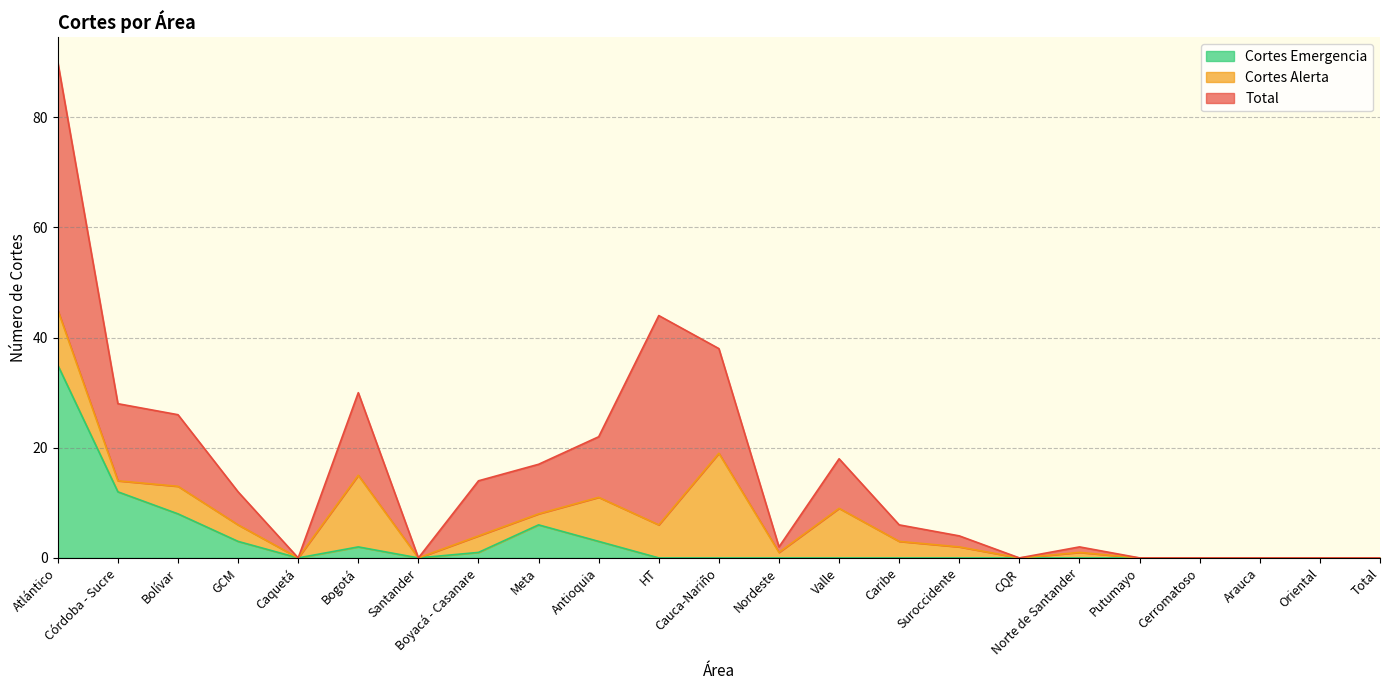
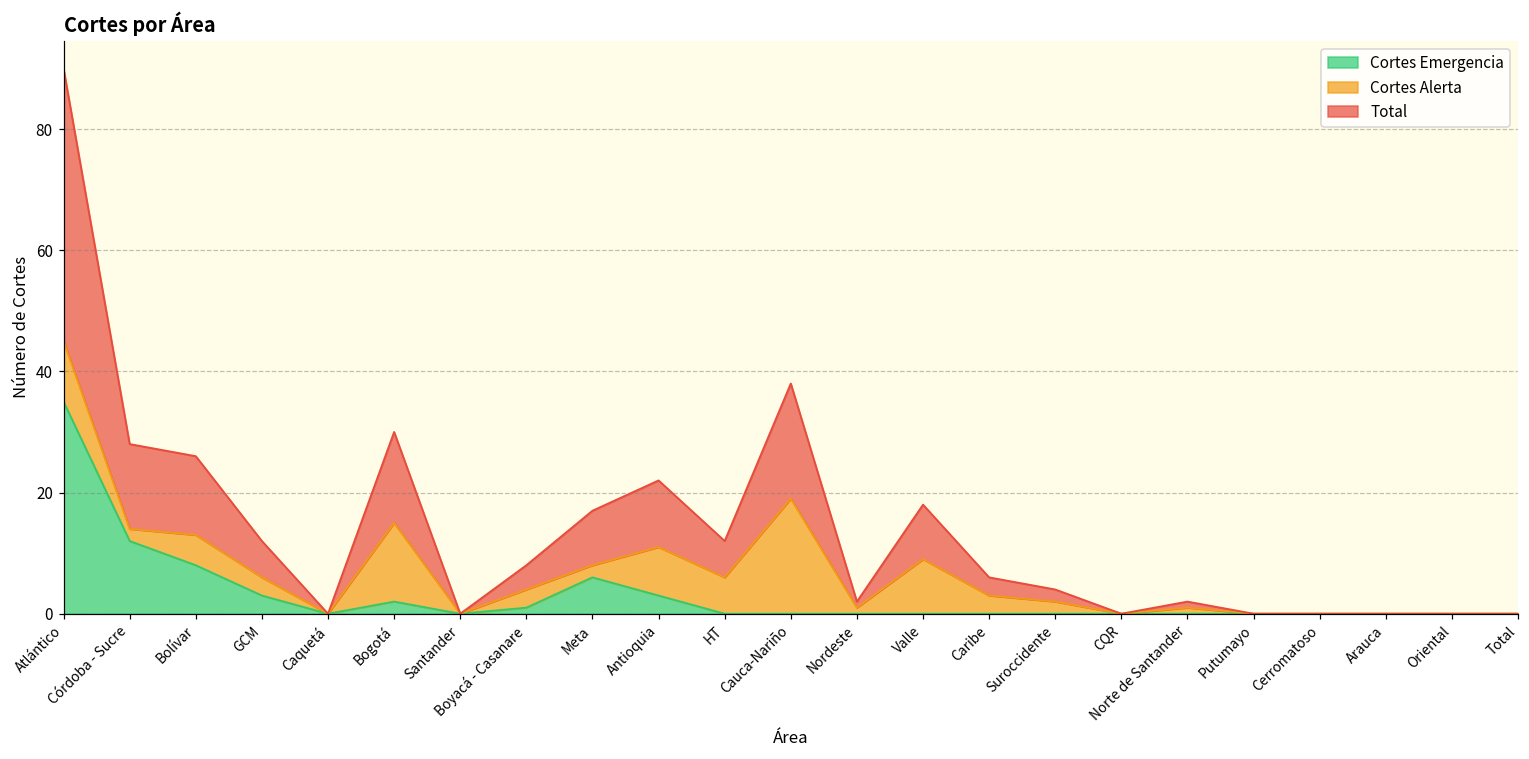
  {
    "Cortes Emergencia": {
      "Atlántico": 35,
      "Córdoba - Sucre": 12,
      "Bolívar": 8,
      "GCM": 3,
      "Bogotá": 2,
      "Boyacá - Casanare": 1,
      "Meta": 6,
      "Antioquia": 3,
      "HT": 0,
      "Cauca-Nariño": 0,
      "Nordeste": 0,
      "Valle": 0,
      "Caribe": 0,
      "Suroccidente": 0,
      "Norte de Santander": 0
    },
    "Cortes Alerta": {
      "Atlántico": 10,
      "Córdoba - Sucre": 2,
      "Bolívar": 5,
      "GCM": 3,
      "Bogotá": 13,
      "Boyacá - Casanare": 3,
      "Meta": 2,
      "Antioquia": 8,
      "HT": 6,
      "Cauca-Nariño": 19,
      "Nordeste": 1,
      "Valle": 9,
      "Caribe": 3,
      "Suroccidente": 2,
      "Norte de Santander": 1
    },
    "Total": {
      "Atlántico": 45,
      "Córdoba - Sucre": 14,
      "Bolívar": 13,
      "GCM": 6,
      "Bogotá": 15,
-     "Boyacá - Casanare": 10,
+     "Boyacá - Casanare": 4,
      "Meta": 9,
      "Antioquia": 11,
-     "HT": 38,
+     "HT": 6,
      "Cauca-Nariño": 19,
      "Nordeste": 1,
      "Valle": 9,
      "Caribe": 3,
      "Suroccidente": 2,
      "Norte de Santander": 1
    }
  }
